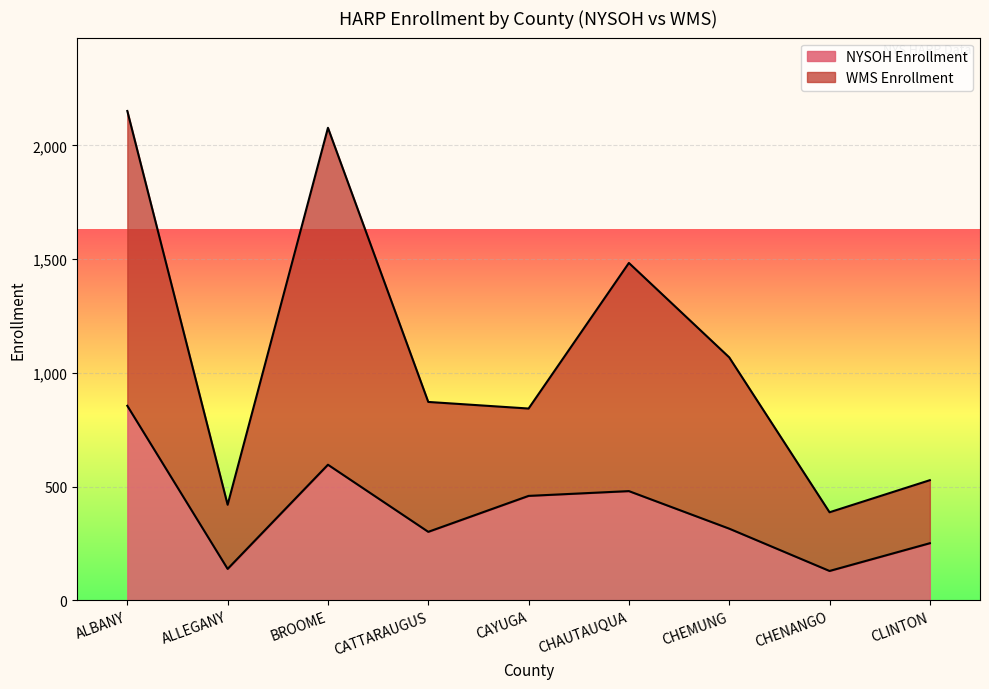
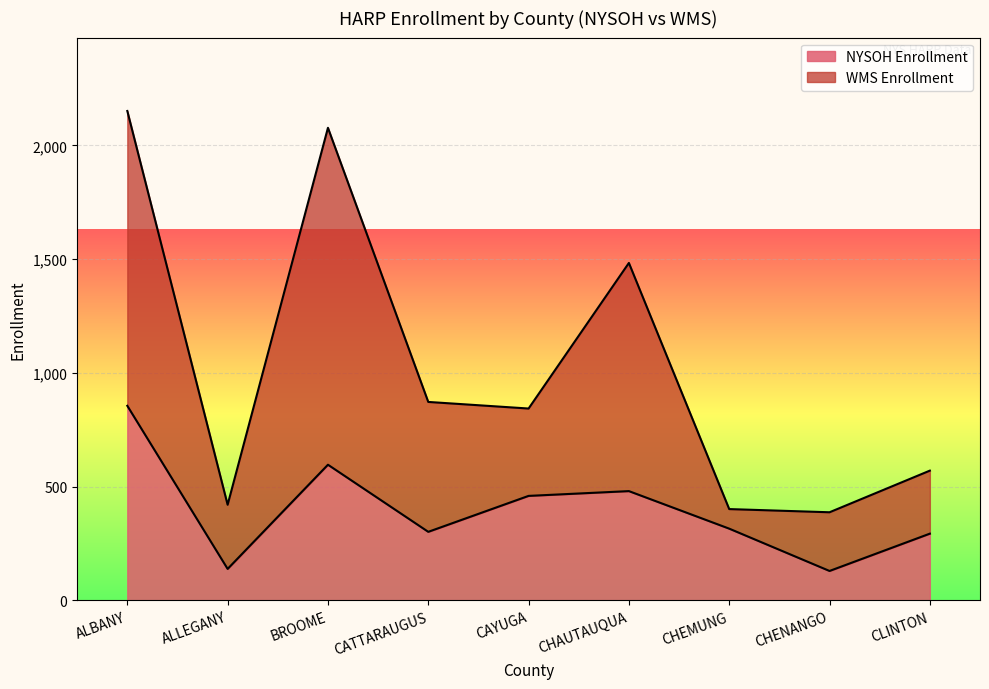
  {
    "NYSOH Enrollment": {
      "ALBANY": "860",
      "ALLEGANY": "140",
      "BROOME": "600",
      "CATTARAUGUS": "300",
      "CAYUGA": "460",
      "CHAUTAUQUA": "480",
      "CHEMUNG": "320",
      "CHENANGO": "130",
-     "CLINTON": "250"
+     "CLINTON": "290"
    },
    "WMS Enrollment": {
      "ALBANY": "1,300",
      "ALLEGANY": "280",
      "BROOME": "1,480",
      "CATTARAUGUS": "570",
      "CAYUGA": "380",
      "CHAUTAUQUA": "1,000",
-     "CHEMUNG": "750",
+     "CHEMUNG": "90",
      "CHENANGO": "260",
      "CLINTON": "280"
    }
  }
